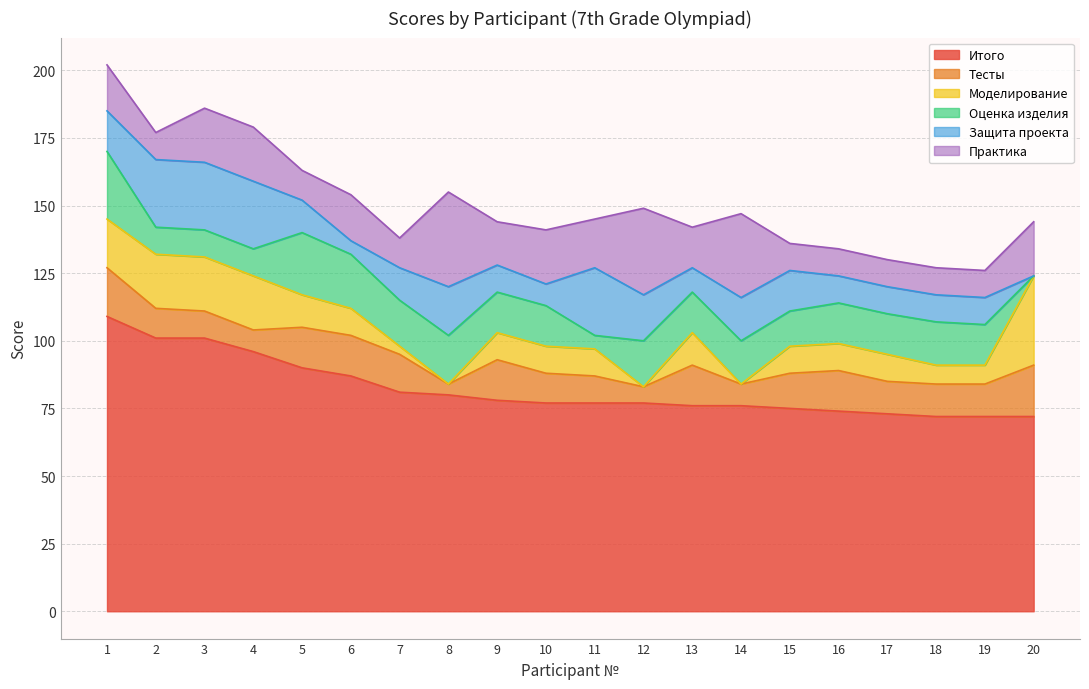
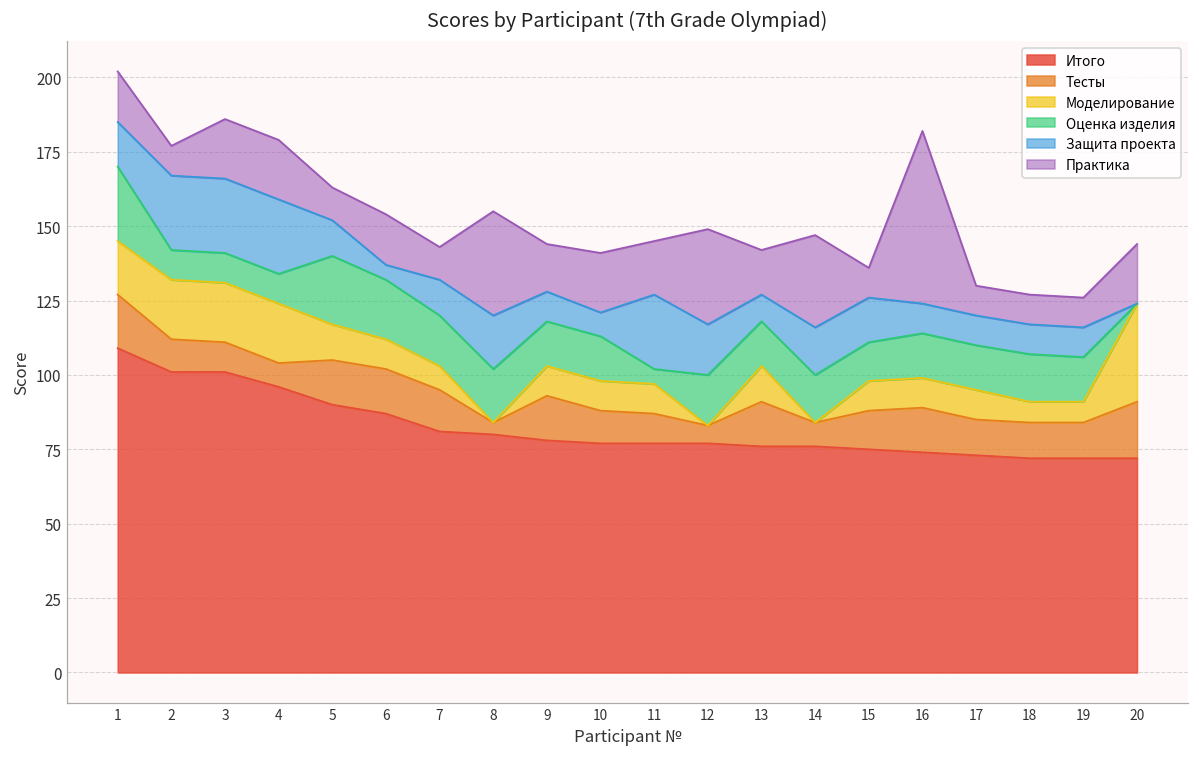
  {
    "Моделирование": {
      "1": 18,
      "2": 20,
      "3": 20,
      "4": 20,
      "5": 12,
      "6": 10,
-     "7": 3,
+     "7": 8,
      "9": 10,
      "10": 10,
      "11": 10,
      "13": 12,
      "15": 10,
      "16": 10,
      "17": 10,
      "18": 7,
      "19": 7
    },
    "Оценка изделия": {
      "1": 25,
      "2": 10,
      "3": 10,
      "4": 10,
      "5": 23,
      "6": 20,
      "7": 17,
      "8": 18,
      "9": 15,
      "10": 15,
      "11": 5,
      "12": 17,
      "13": 15,
      "14": 16,
      "15": 13,
      "16": 15,
      "17": 15,
      "18": 16,
      "19": 15
    },
    "Защита проекта": {
      "1": 15,
      "2": 25,
      "3": 25,
      "4": 25,
      "5": 12,
      "6": 5,
      "7": 12,
      "8": 18,
      "9": 10,
      "10": 8,
      "11": 25,
      "12": 17,
      "13": 9,
      "14": 16,
      "15": 15,
      "16": 10,
      "17": 10,
      "18": 10,
      "19": 10
    },
    "Практика": {
      "1": 17,
      "2": 10,
      "3": 20,
      "4": 20,
      "5": 11,
      "6": 17,
      "7": 11,
      "8": 35,
      "9": 16,
      "10": 20,
      "11": 18,
      "12": 32,
      "13": 15,
      "14": 31,
      "15": 10,
-     "16": 10,
+     "16": 58,
      "17": 10,
      "18": 10,
      "19": 10,
      "20": 20
    }
  }
